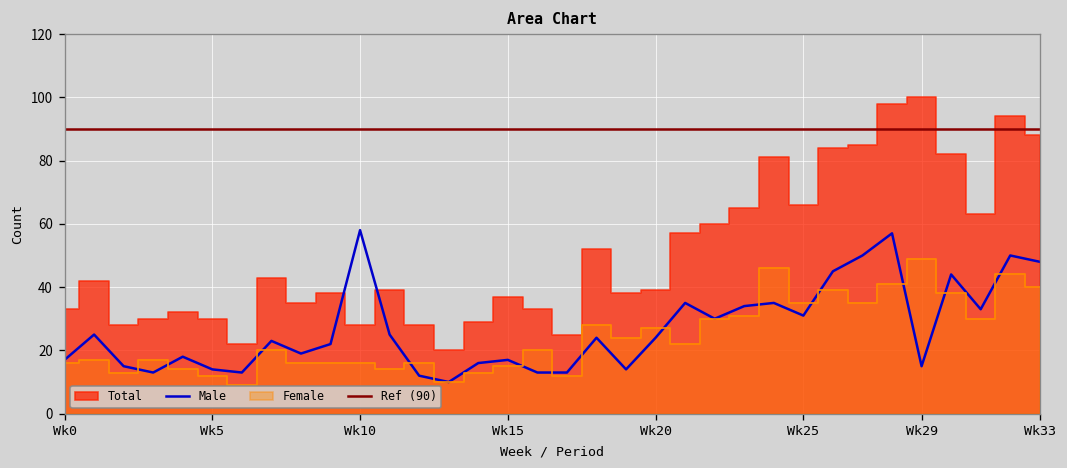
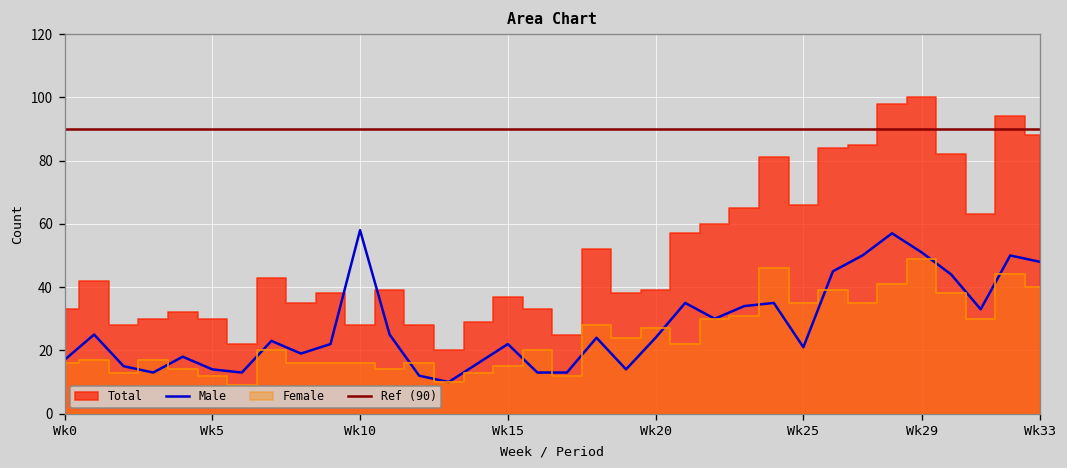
  {
    "Male": {
      "Wk0": 17,
      "Wk5": 14,
      "Wk10": 58,
-     "Wk15": 17,
+     "Wk15": 22,
      "Wk20": 24,
-     "Wk25": 31,
-     "Wk29": 15,
+     "Wk25": 21,
+     "Wk29": 51,
      "Wk33": 48
    }
  }
